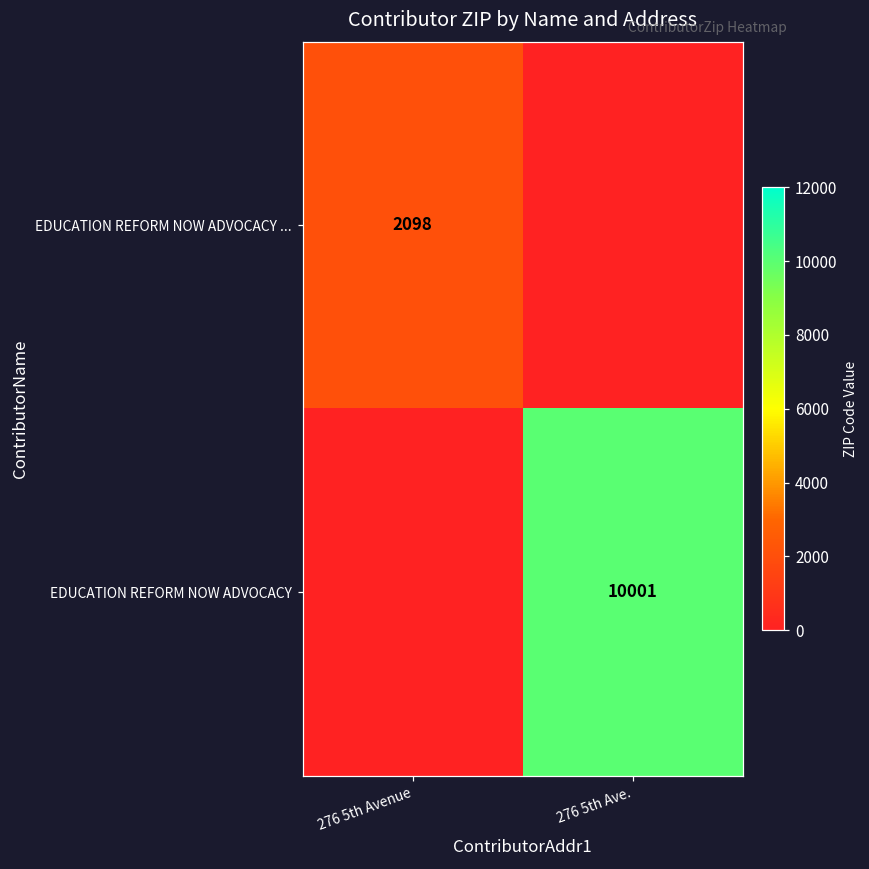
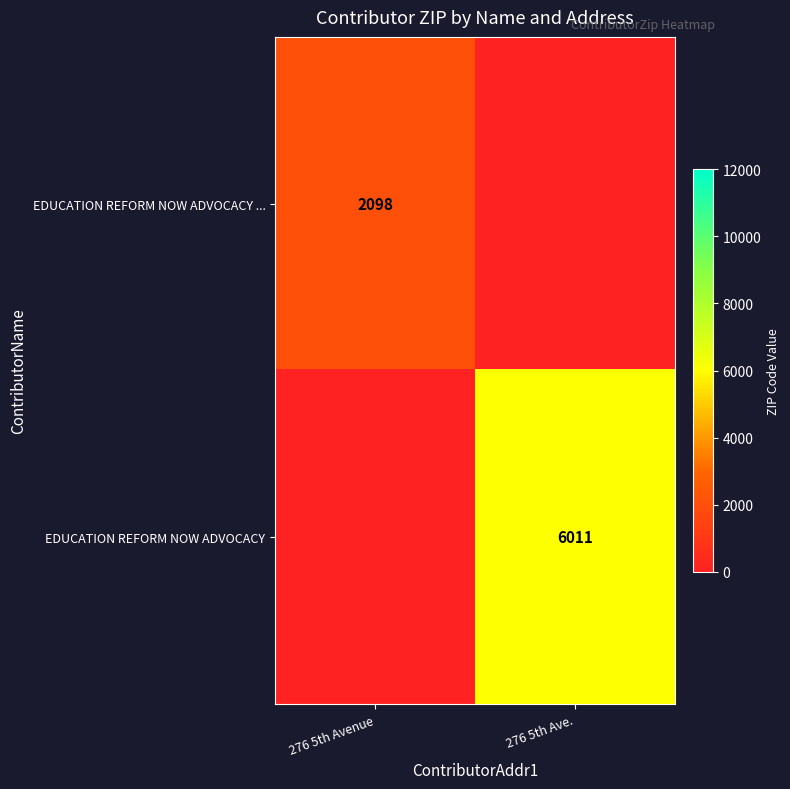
  {
    "EDUCATION REFORM NOW ADVOCACY ...": {
      "276 5th Avenue": 2098
    },
    "EDUCATION REFORM NOW ADVOCACY": {
-     "276 5th Ave.": 10001
+     "276 5th Ave.": 6011
    }
  }
